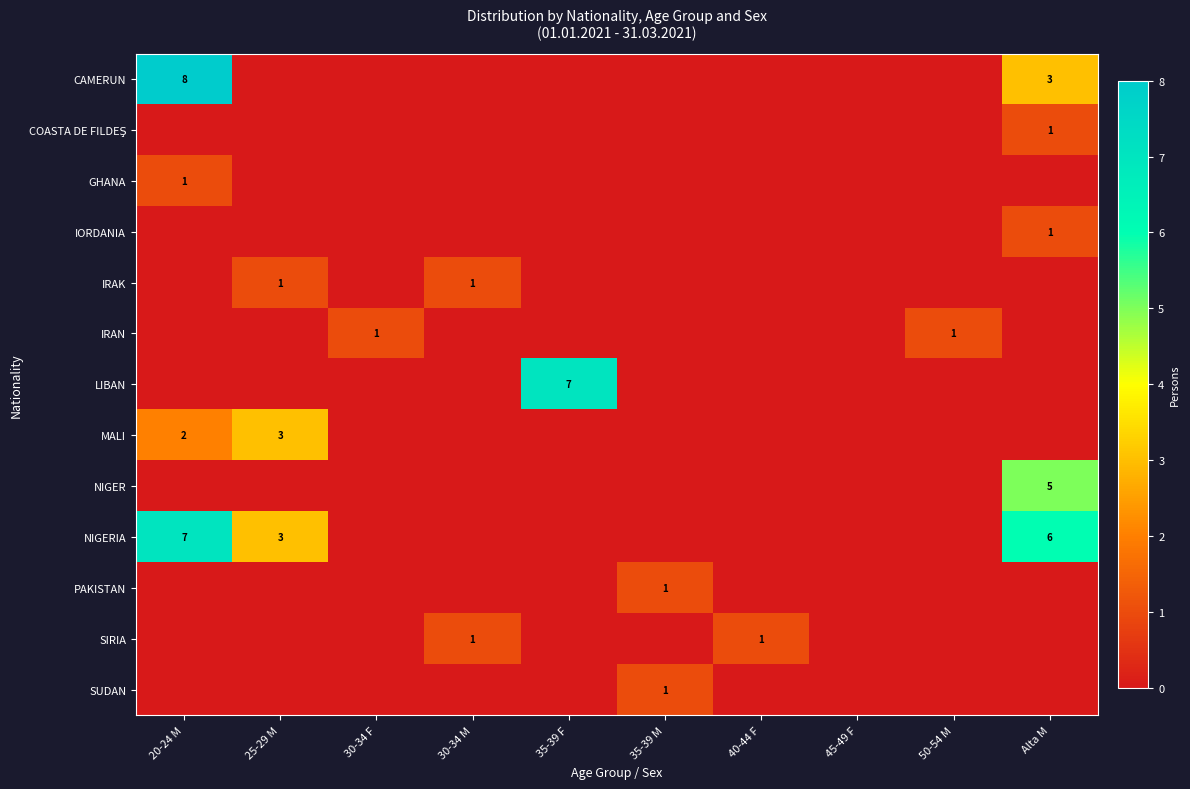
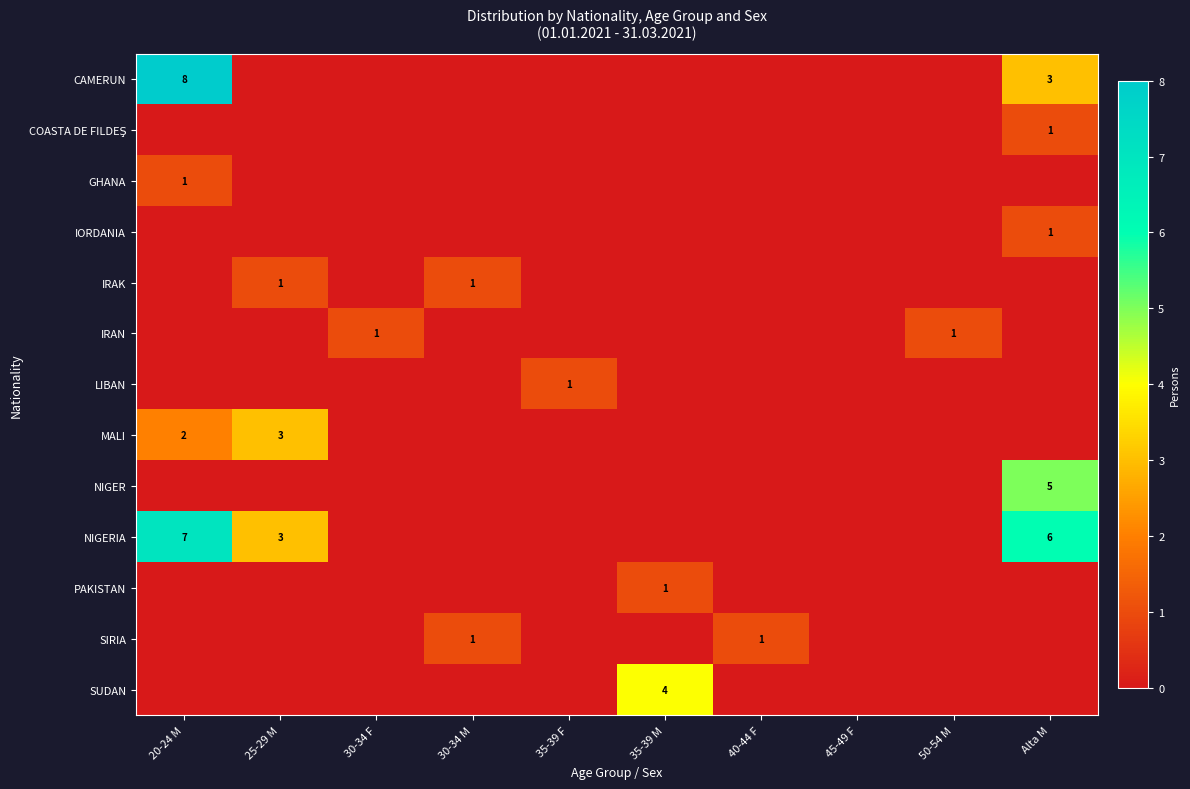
  {
    "CAMERUN": {
      "20-24 M": 8,
      "Alta M": 3
    },
    "COASTA DE FILDEŞ": {
      "Alta M": 1
    },
    "GHANA": {
      "20-24 M": 1
    },
    "IORDANIA": {
      "Alta M": 1
    },
    "IRAK": {
      "25-29 M": 1,
      "30-34 M": 1
    },
    "IRAN": {
      "30-34 F": 1,
      "50-54 M": 1
    },
    "LIBAN": {
-     "35-39 F": 7
+     "35-39 F": 1
    },
    "MALI": {
      "20-24 M": 2,
      "25-29 M": 3
    },
    "NIGER": {
      "Alta M": 5
    },
    "NIGERIA": {
      "20-24 M": 7,
      "25-29 M": 3,
      "Alta M": 6
    },
    "PAKISTAN": {
      "35-39 M": 1
    },
    "SIRIA": {
      "30-34 M": 1,
      "40-44 F": 1
    },
    "SUDAN": {
-     "35-39 M": 1
+     "35-39 M": 4
    }
  }
